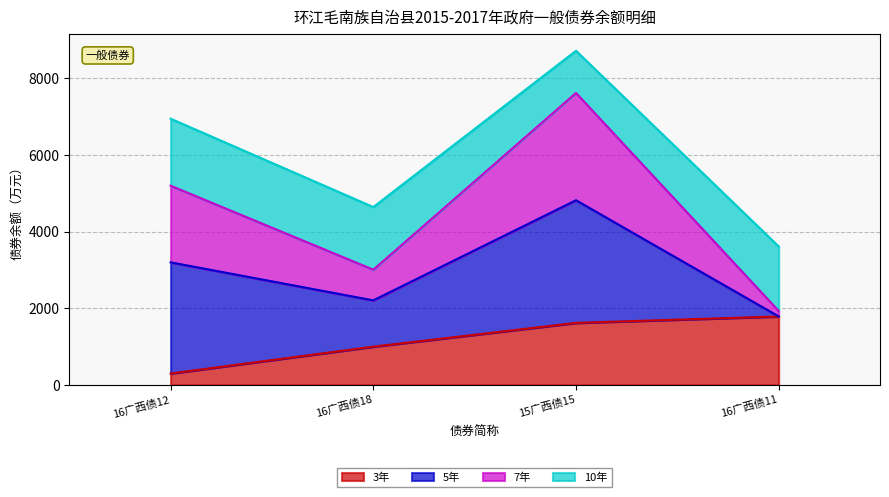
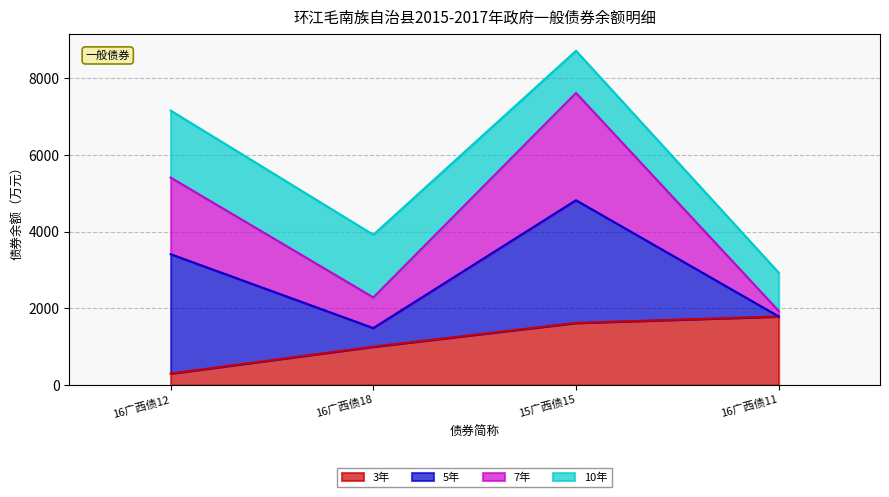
  {
    "3年": {
      "16广西债12": 300,
      "16广西债18": 1000,
      "15广西债15": 1600
    },
    "5年": {
-     "16广西债12": 2900,
-     "16广西债18": 1200,
+     "16广西债12": 3100,
+     "16广西债18": 500,
      "15广西债15": 3200
    },
    "7年": {
      "16广西债12": 2000,
      "16广西债18": 800,
      "15广西债15": 2800,
      "16广西债11": 100
    },
    "10年": {
      "16广西债12": 1700,
      "16广西债18": 1600,
      "15广西债15": 1100,
-     "16广西债11": 1700
+     "16广西债11": 1000
    }
  }
